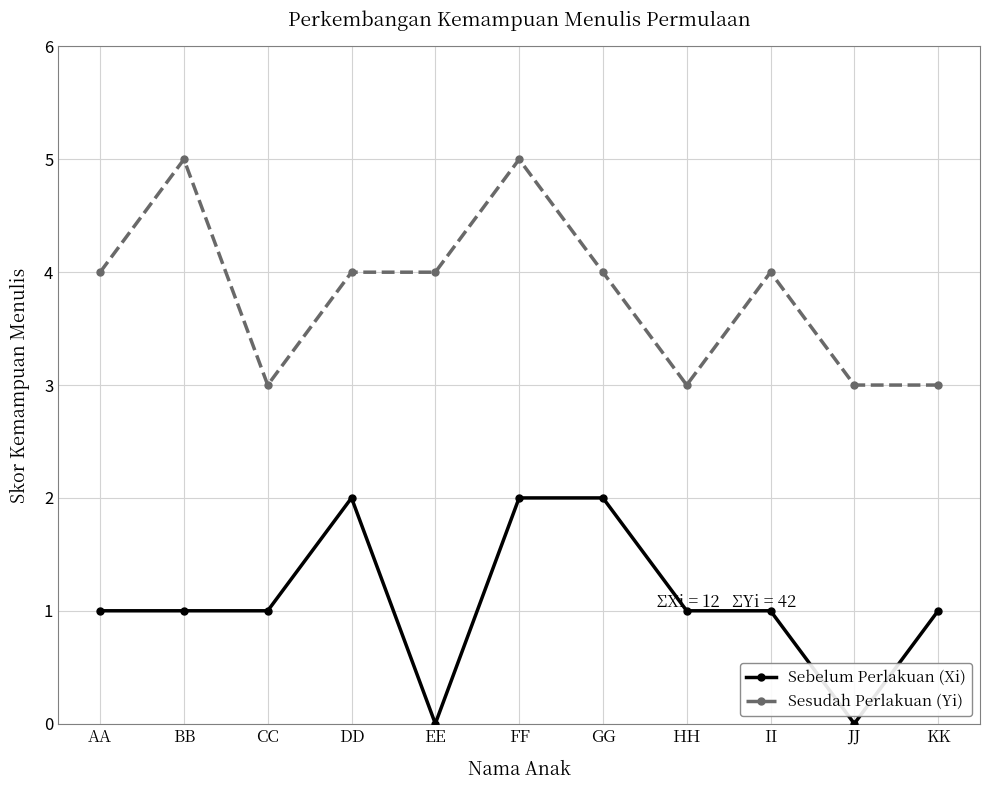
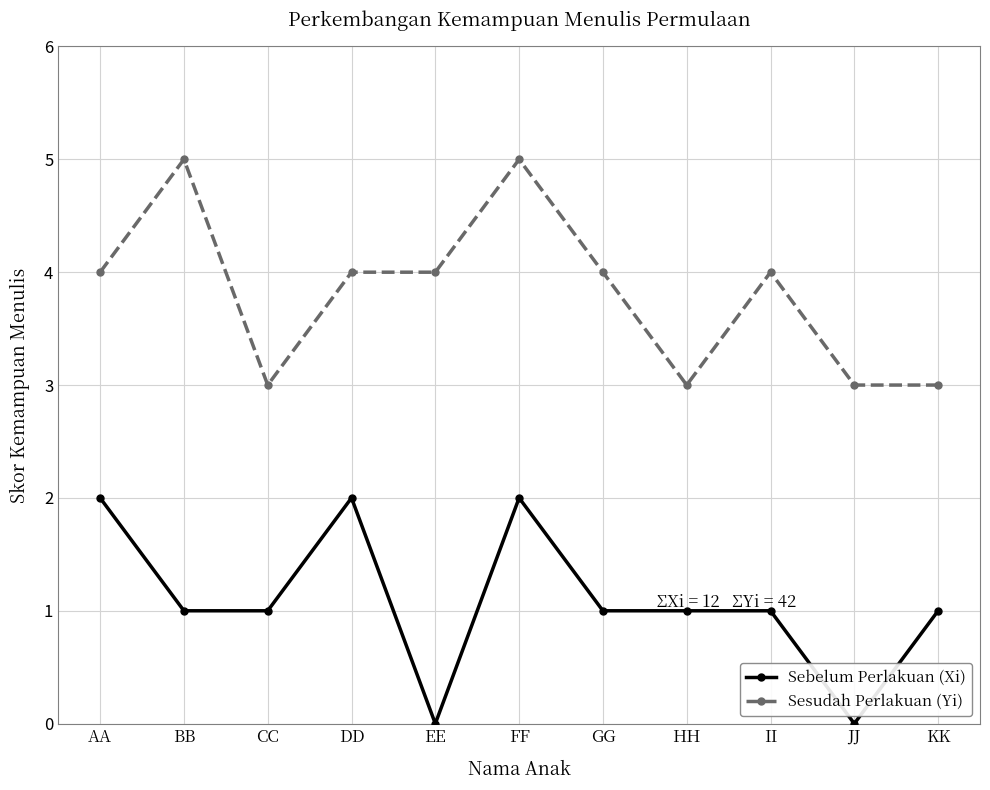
  {
    "Sebelum Perlakuan (Xi)": {
-     "AA": 1,
+     "AA": 2,
      "BB": 1,
      "CC": 1,
      "DD": 2,
      "EE": 0,
      "FF": 2,
-     "GG": 2,
+     "GG": 1,
      "JJ": 0,
      "KK": 1
    },
    "Sesudah Perlakuan (Yi)": {
      "AA": 4,
      "BB": 5,
      "CC": 3,
      "DD": 4,
      "EE": 4,
      "FF": 5,
      "GG": 4,
      "HH": 3,
      "II": 4,
      "JJ": 3,
      "KK": 3
    }
  }
